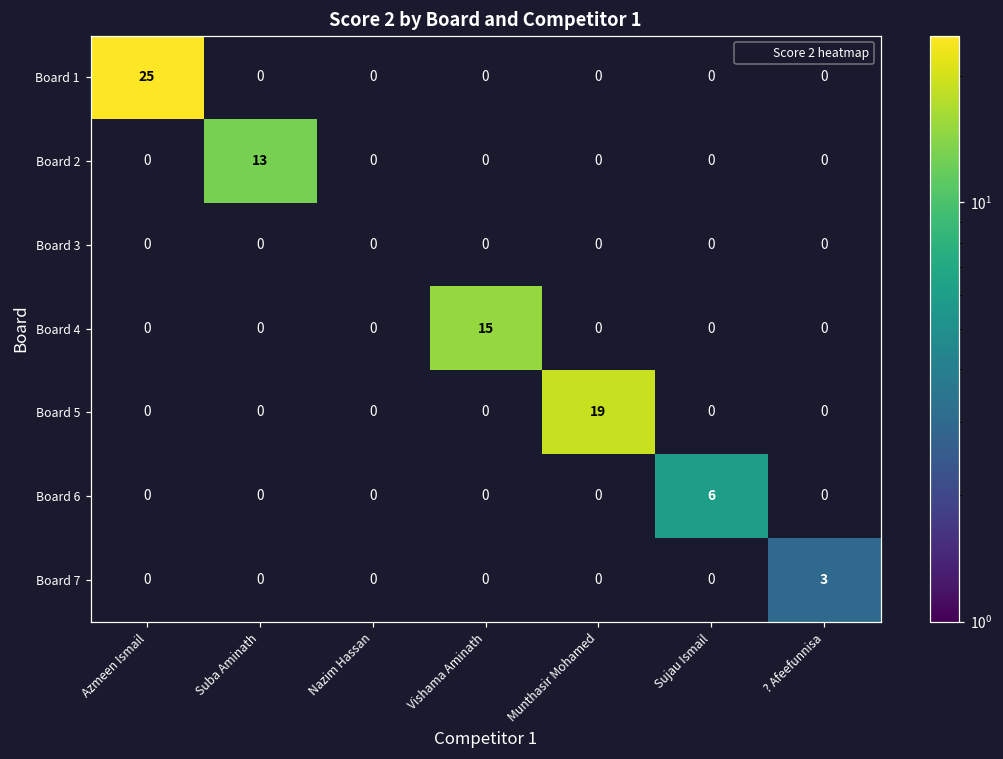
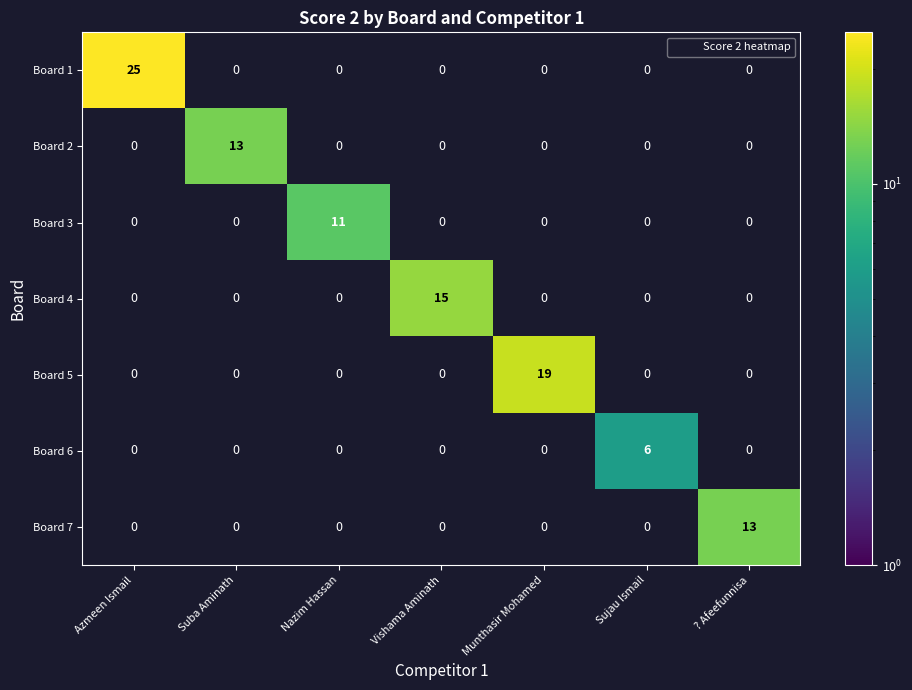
  {
    "Board 1": {
      "Azmeen Ismail": 25,
      "Suba Aminath": 0,
      "Nazim Hassan": 0,
      "Vishama Aminath": 0,
      "Munthasir Mohamed": 0,
      "Sujau Ismail": 0,
      "? Afeefunnisa": 0
    },
    "Board 2": {
      "Azmeen Ismail": 0,
      "Suba Aminath": 13,
      "Nazim Hassan": 0,
      "Vishama Aminath": 0,
      "Munthasir Mohamed": 0,
      "Sujau Ismail": 0,
      "? Afeefunnisa": 0
    },
    "Board 3": {
      "Azmeen Ismail": 0,
      "Suba Aminath": 0,
-     "Nazim Hassan": 0,
+     "Nazim Hassan": 11,
      "Vishama Aminath": 0,
      "Munthasir Mohamed": 0,
      "Sujau Ismail": 0,
      "? Afeefunnisa": 0
    },
    "Board 4": {
      "Azmeen Ismail": 0,
      "Suba Aminath": 0,
      "Nazim Hassan": 0,
      "Vishama Aminath": 15,
      "Munthasir Mohamed": 0,
      "Sujau Ismail": 0,
      "? Afeefunnisa": 0
    },
    "Board 5": {
      "Azmeen Ismail": 0,
      "Suba Aminath": 0,
      "Nazim Hassan": 0,
      "Vishama Aminath": 0,
      "Munthasir Mohamed": 19,
      "Sujau Ismail": 0,
      "? Afeefunnisa": 0
    },
    "Board 6": {
      "Azmeen Ismail": 0,
      "Suba Aminath": 0,
      "Nazim Hassan": 0,
      "Vishama Aminath": 0,
      "Munthasir Mohamed": 0,
      "Sujau Ismail": 6,
      "? Afeefunnisa": 0
    },
    "Board 7": {
      "Azmeen Ismail": 0,
      "Suba Aminath": 0,
      "Nazim Hassan": 0,
      "Vishama Aminath": 0,
      "Munthasir Mohamed": 0,
      "Sujau Ismail": 0,
-     "? Afeefunnisa": 3
+     "? Afeefunnisa": 13
    }
  }
